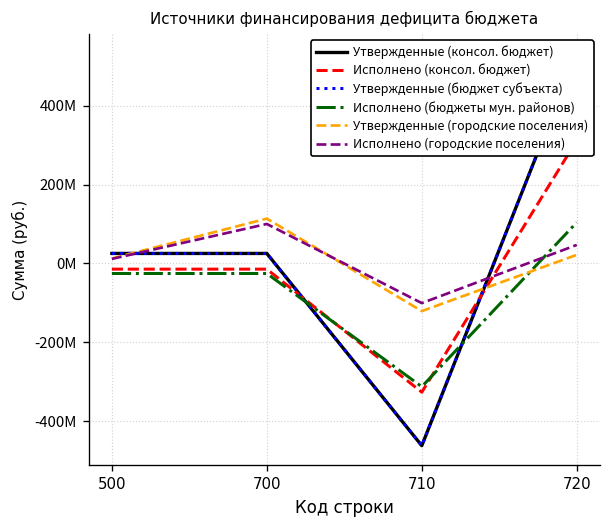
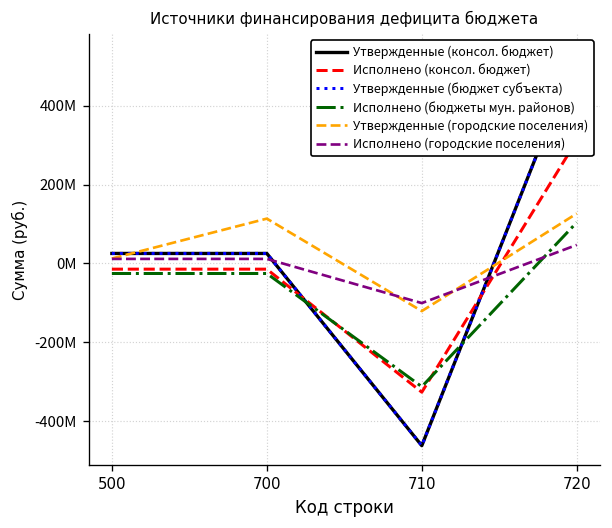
  {
    "Утвержденные (бюджет субъекта)": {
      "500": 30000000,
      "700": 30000000,
      "710": -460000000
    },
    "Исполнено (консол. бюджет)": {
      "500": -10000000,
      "700": -10000000,
      "710": -330000000
    },
    "Исполнено (бюджеты мун. районов)": {
      "500": -30000000,
      "700": -30000000,
      "710": -310000000,
      "720": 100000000
    },
    "Утвержденные (городские поселения)": {
      "700": 110000000,
      "710": -120000000,
-     "720": 20000000
+     "720": 130000000
    },
    "Исполнено (городские поселения)": {
-     "700": 100000000,
+     "700": 10000000,
      "710": -100000000,
      "720": 50000000
    }
  }
